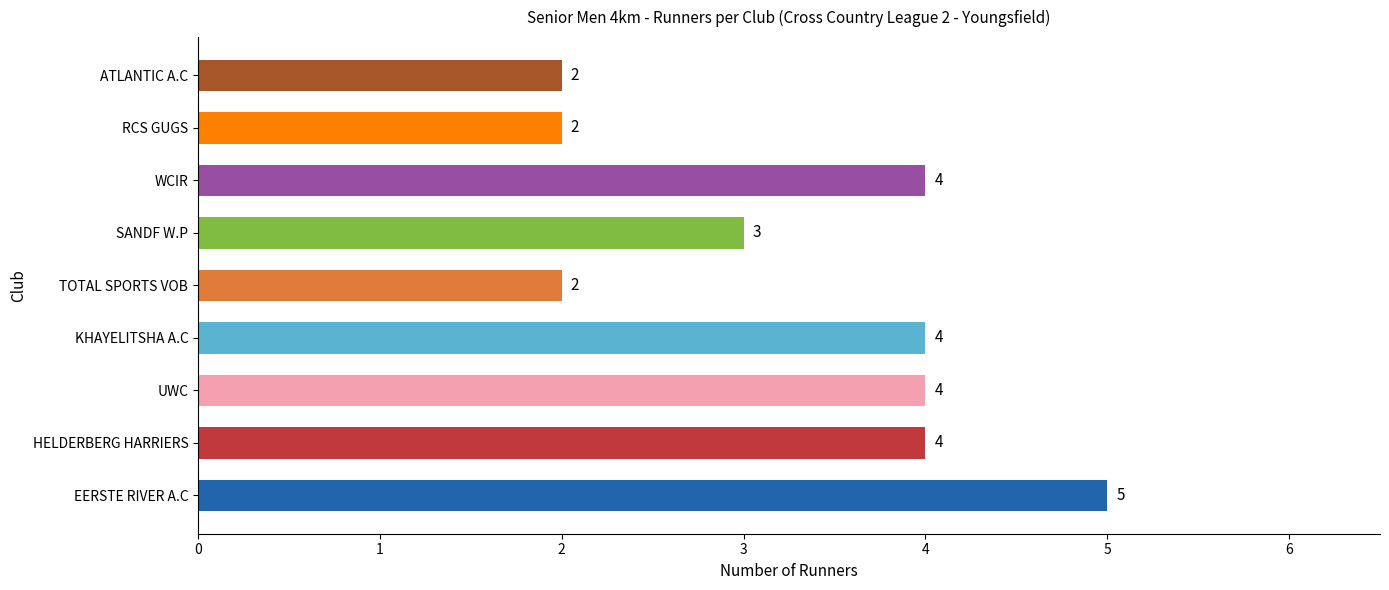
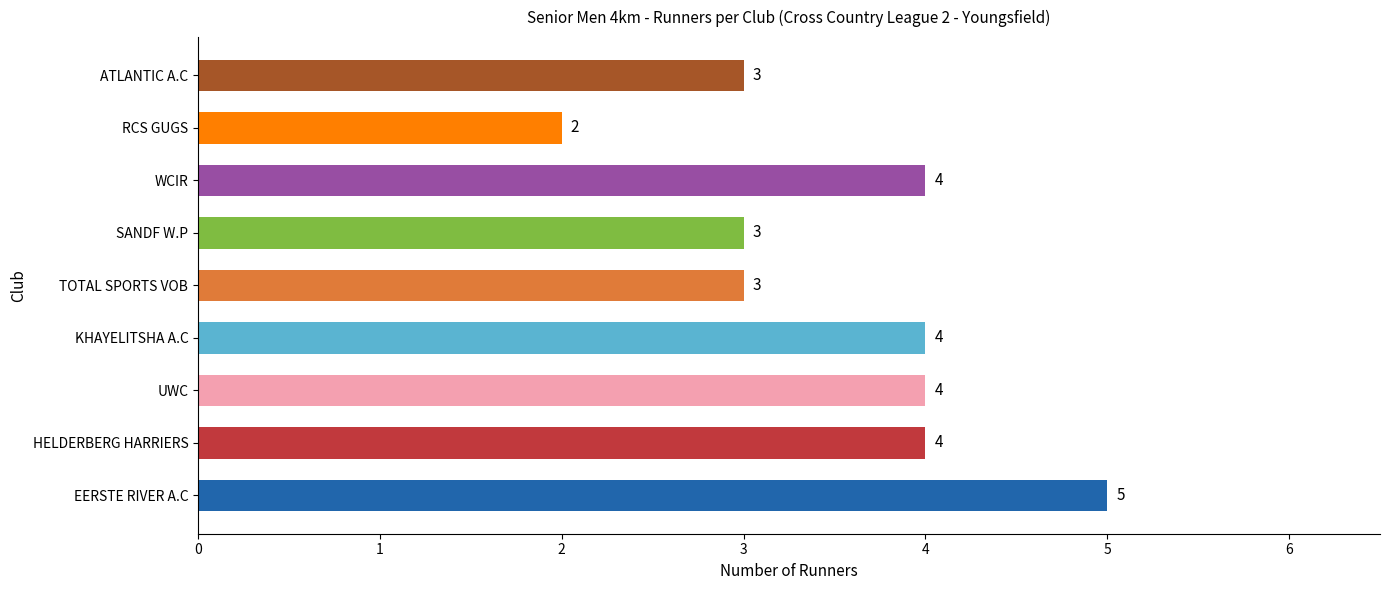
  {
-   "ATLANTIC A.C": 2,
+   "ATLANTIC A.C": 3,
    "RCS GUGS": 2,
    "WCIR": 4,
    "SANDF W.P": 3,
-   "TOTAL SPORTS VOB": 2,
+   "TOTAL SPORTS VOB": 3,
    "KHAYELITSHA A.C": 4,
    "UWC": 4,
    "HELDERBERG HARRIERS": 4,
    "EERSTE RIVER A.C": 5
  }
